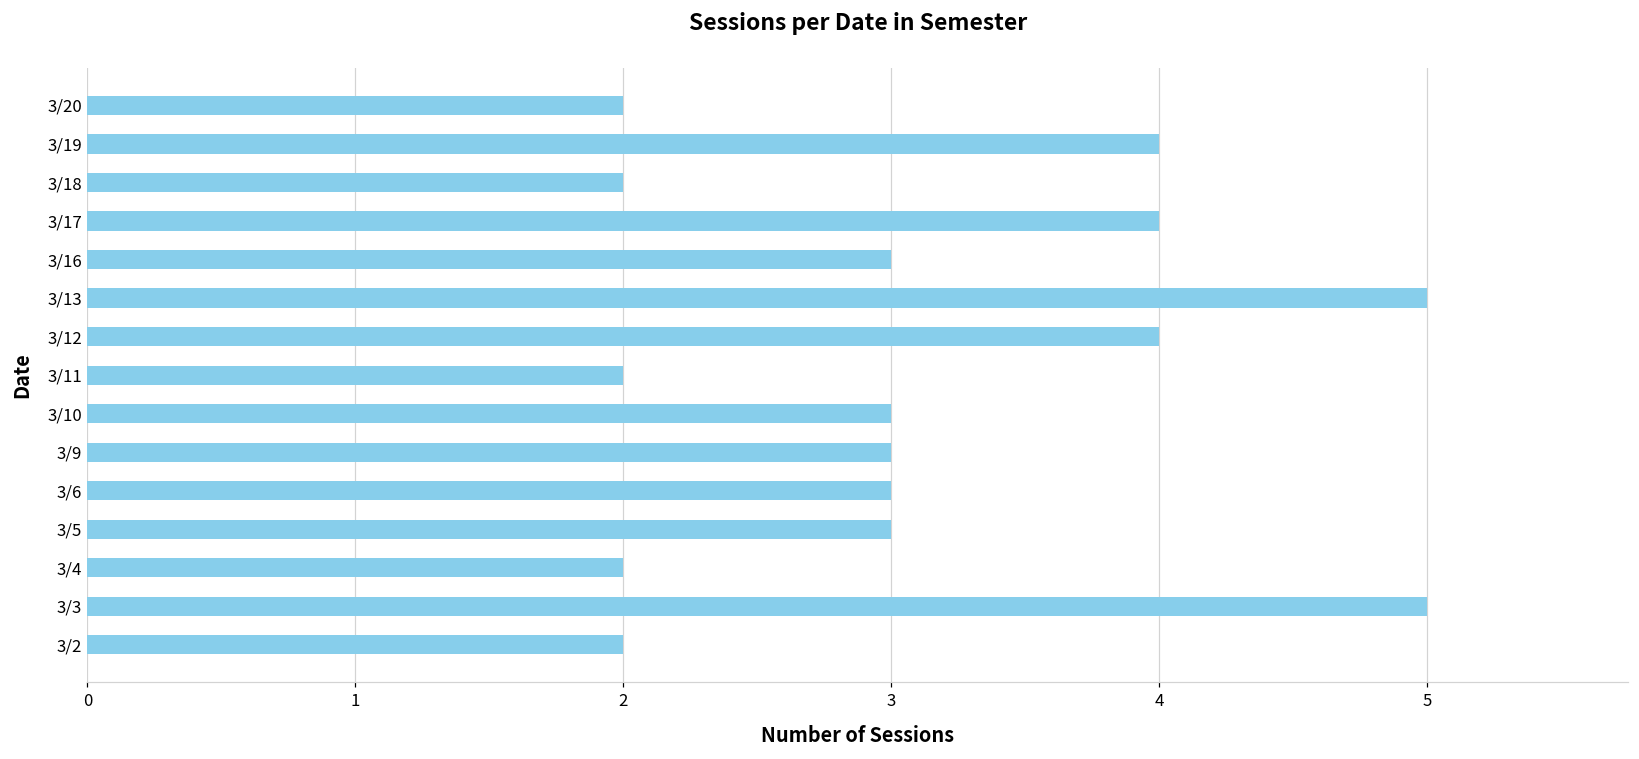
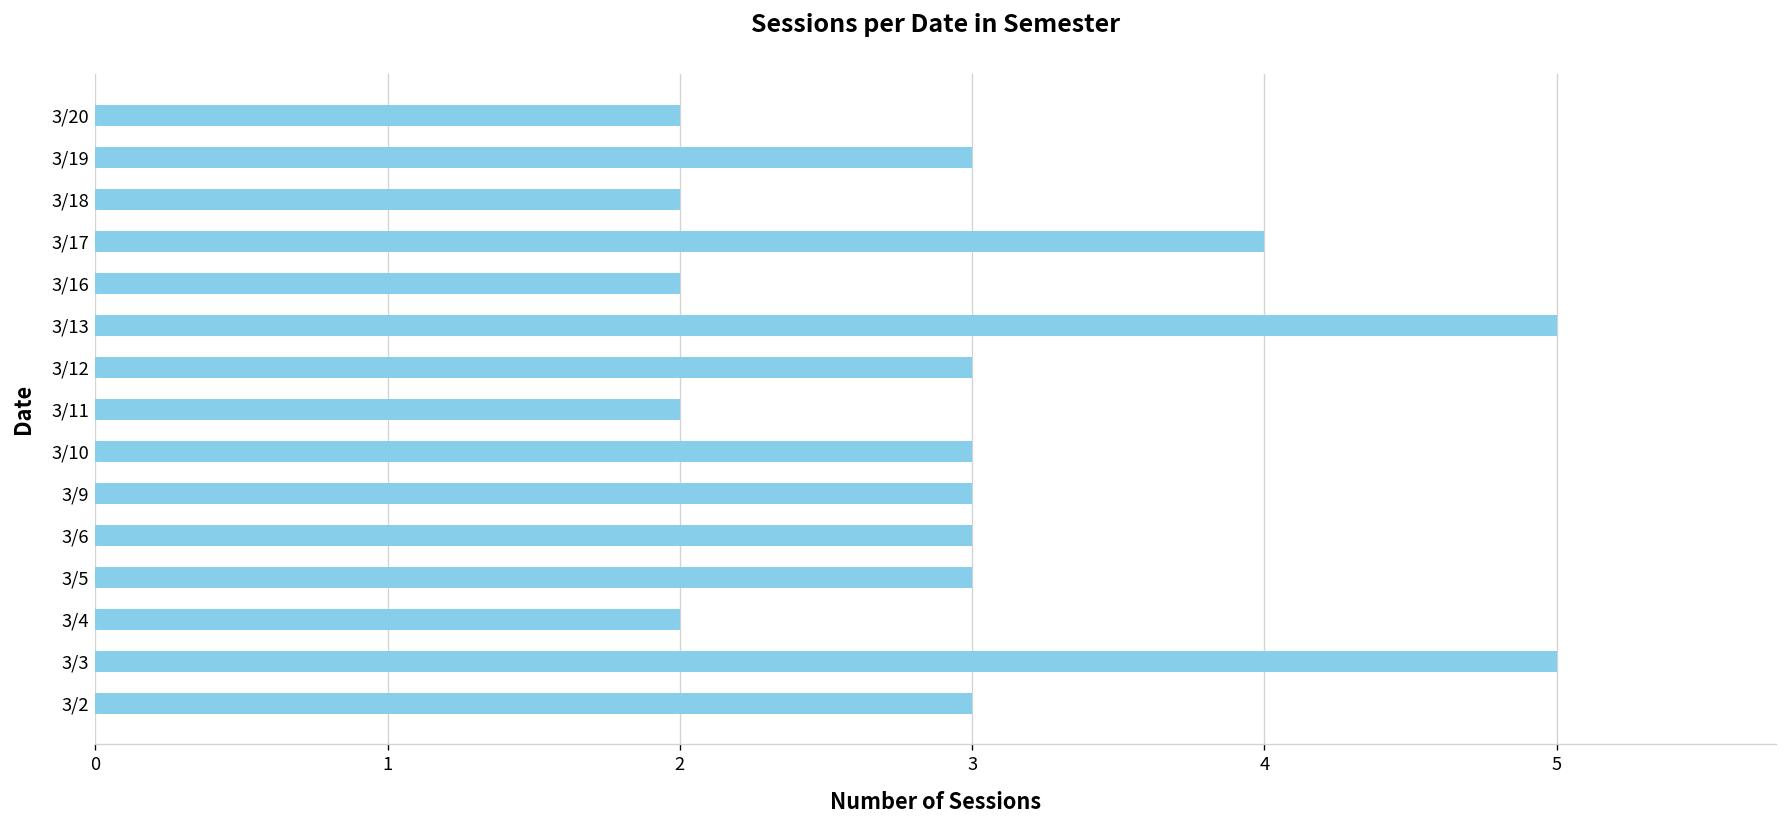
  {
    "3/20": 2,
-   "3/19": 4,
+   "3/19": 3,
    "3/18": 2,
    "3/17": 4,
-   "3/16": 3,
+   "3/16": 2,
    "3/13": 5,
-   "3/12": 4,
+   "3/12": 3,
    "3/11": 2,
    "3/10": 3,
    "3/9": 3,
    "3/6": 3,
    "3/5": 3,
    "3/4": 2,
    "3/3": 5,
-   "3/2": 2
+   "3/2": 3
  }
